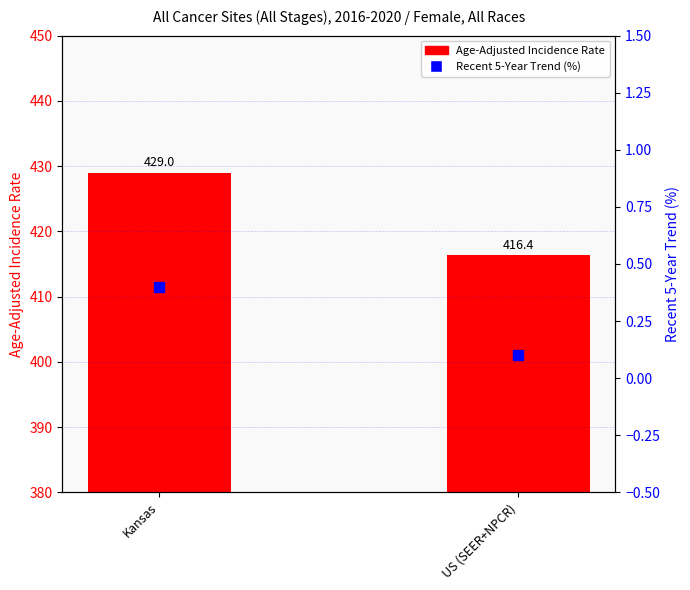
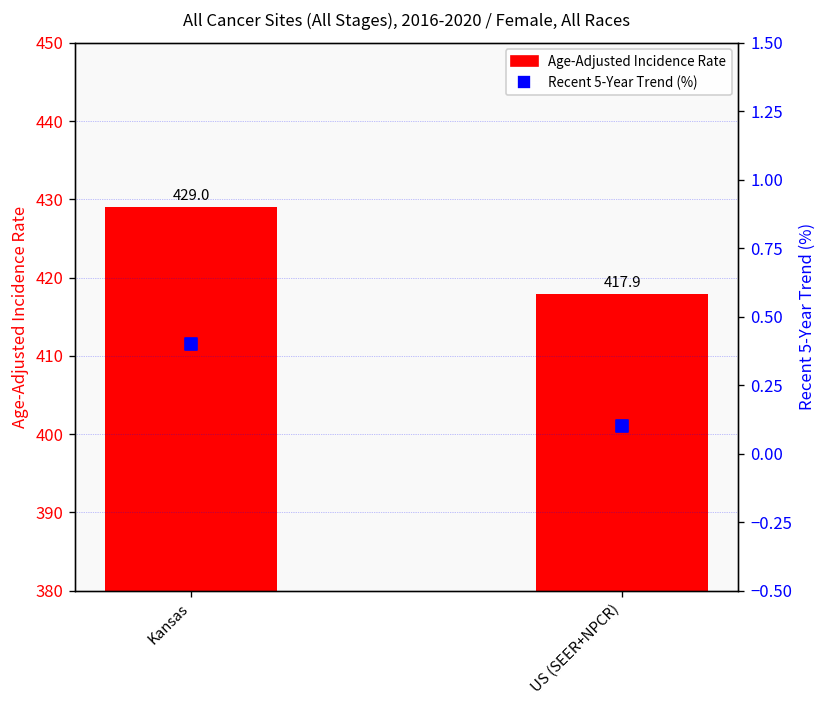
  {
    "Age-Adjusted Incidence Rate": {
      "Kansas": 429.0,
-     "US (SEER+NPCR)": 416.4
+     "US (SEER+NPCR)": 417.9
    }
  }
